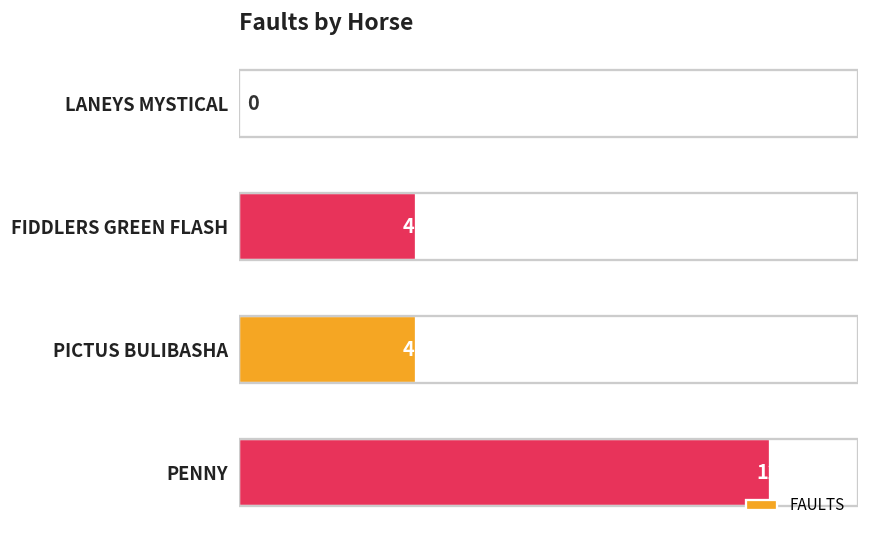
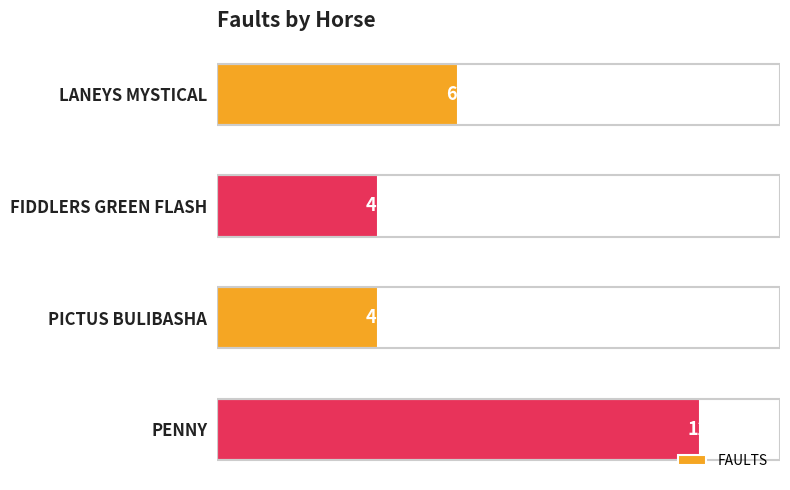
  {
-   "LANEYS MYSTICAL": 0,
+   "LANEYS MYSTICAL": 6,
    "FIDDLERS GREEN FLASH": 4,
    "PICTUS BULIBASHA": 4
  }
